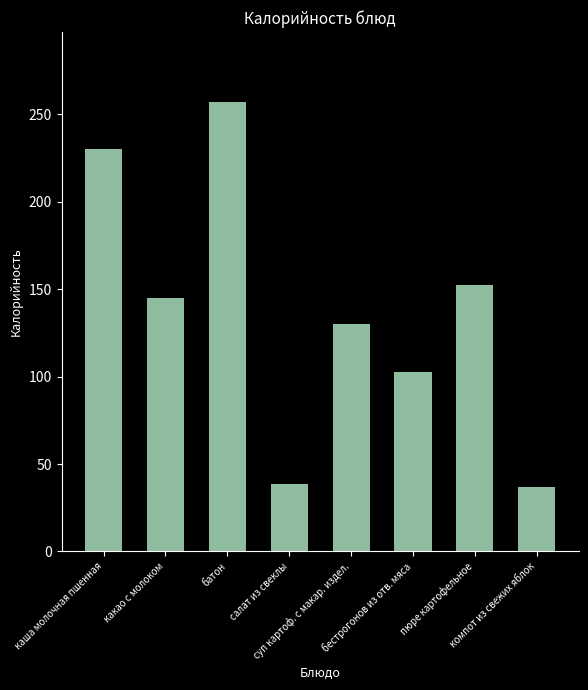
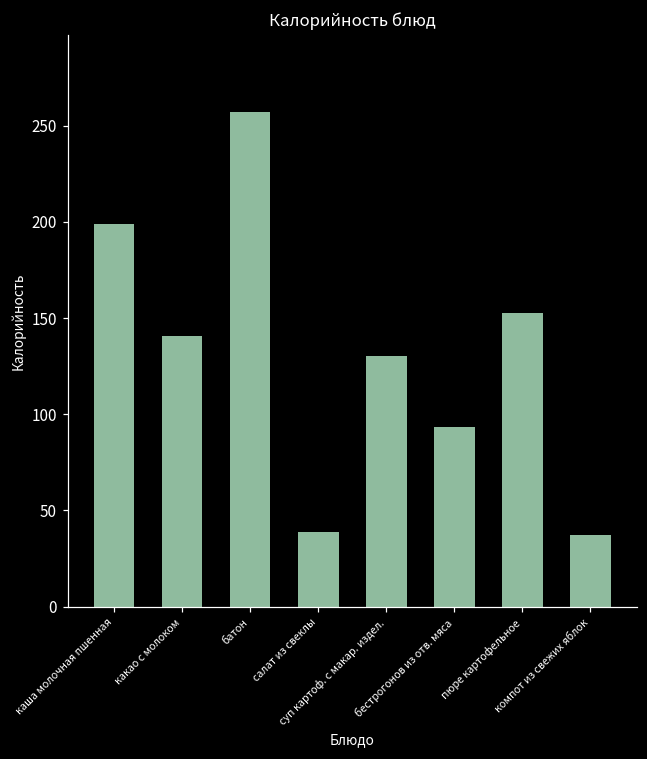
  {
-   "каша молочная пшенная": 230,
-   "какао с молоком": 145,
+   "каша молочная пшенная": 199,
+   "какао с молоком": 141,
    "батон": 257,
    "салат из свеклы": 39,
    "суп картоф. с макар. издел.": 130,
-   "бестрогонов из отв. мяса": 102,
+   "бестрогонов из отв. мяса": 94,
    "пюре картофельное": 153,
    "компот из свежих яблок": 37
  }
